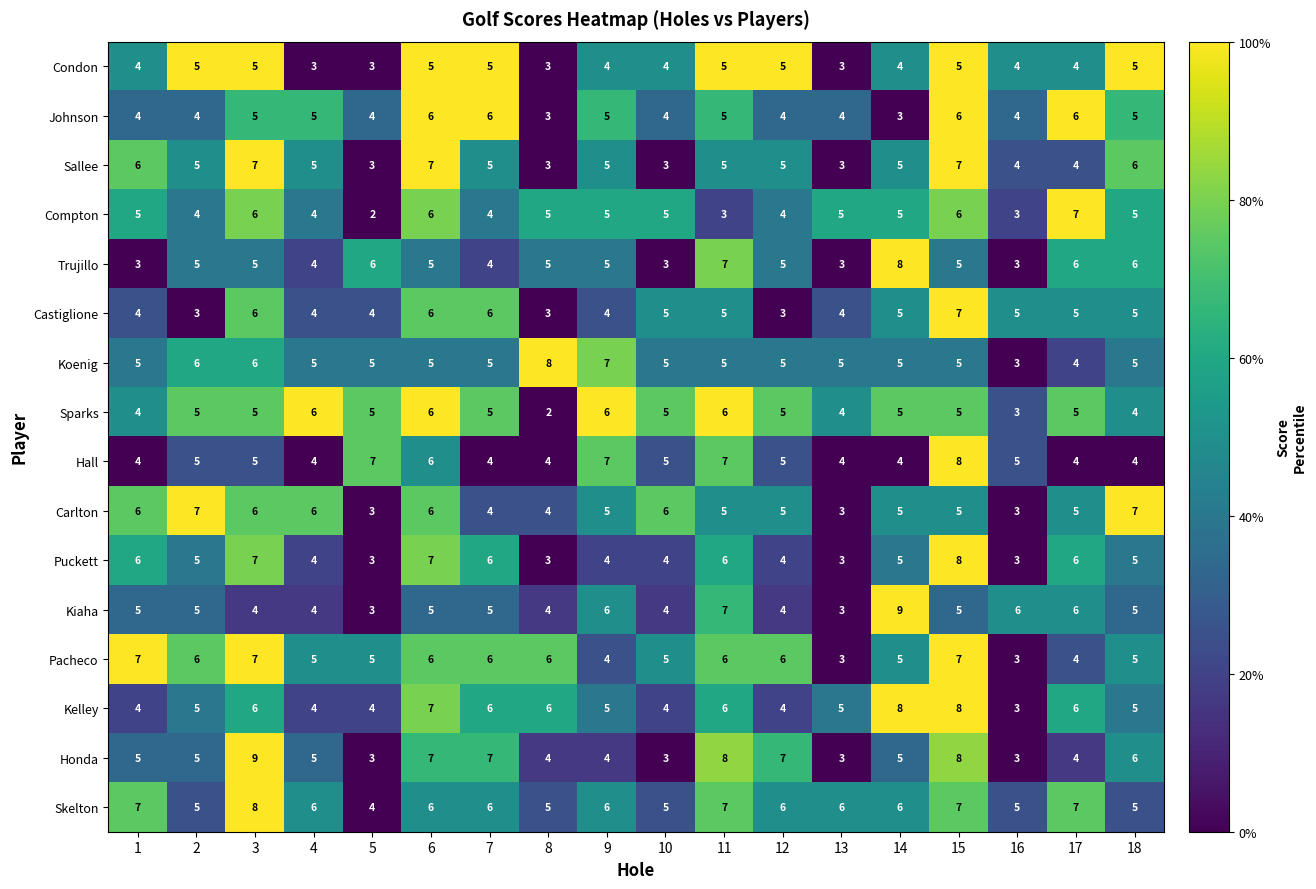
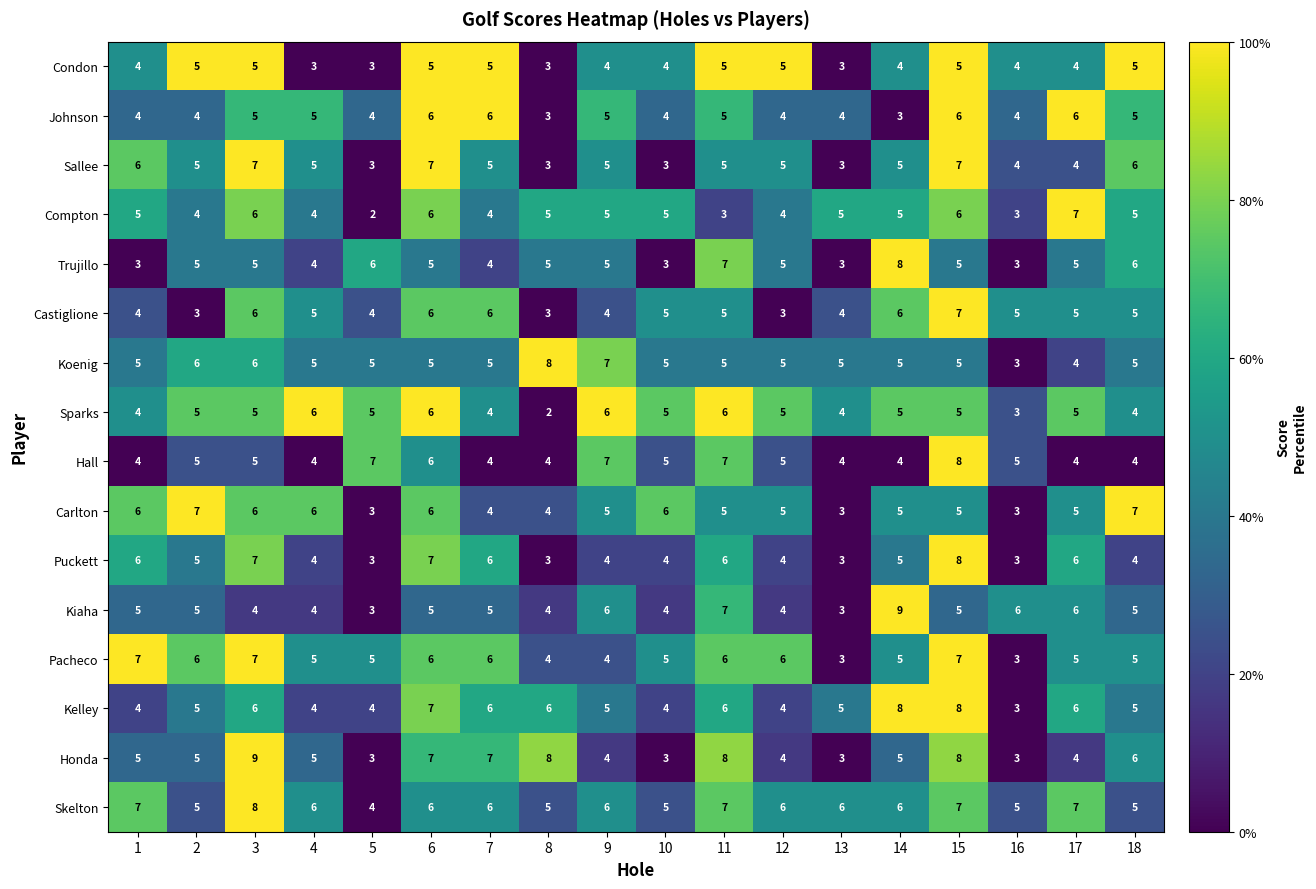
  {
    "Trujillo": {
      "1": 3,
      "2": 5,
      "3": 5,
      "4": 4,
      "5": 6,
      "6": 5,
      "7": 4,
      "8": 5,
      "9": 5,
      "10": 3,
      "11": 7,
      "12": 5,
      "13": 3,
      "14": 8,
      "15": 5,
      "16": 3,
-     "17": 6,
+     "17": 5,
      "18": 6
    },
    "Castiglione": {
      "1": 4,
      "2": 3,
      "3": 6,
-     "4": 4,
+     "4": 5,
      "5": 4,
      "6": 6,
      "7": 6,
      "8": 3,
      "9": 4,
      "10": 5,
      "11": 5,
      "12": 3,
      "13": 4,
-     "14": 5,
+     "14": 6,
      "15": 7,
      "16": 5,
      "17": 5,
      "18": 5
    },
    "Sparks": {
      "1": 4,
      "2": 5,
      "3": 5,
      "4": 6,
      "5": 5,
      "6": 6,
-     "7": 5,
+     "7": 4,
      "8": 2,
      "9": 6,
      "10": 5,
      "11": 6,
      "12": 5,
      "13": 4,
      "14": 5,
      "15": 5,
      "16": 3,
      "17": 5,
      "18": 4
    },
    "Puckett": {
      "1": 6,
      "2": 5,
      "3": 7,
      "4": 4,
      "5": 3,
      "6": 7,
      "7": 6,
      "8": 3,
      "9": 4,
      "10": 4,
      "11": 6,
      "12": 4,
      "13": 3,
      "14": 5,
      "15": 8,
      "16": 3,
      "17": 6,
-     "18": 5
+     "18": 4
    },
    "Pacheco": {
      "1": 7,
      "2": 6,
      "3": 7,
      "4": 5,
      "5": 5,
      "6": 6,
      "7": 6,
-     "8": 6,
+     "8": 4,
      "9": 4,
      "10": 5,
      "11": 6,
      "12": 6,
      "13": 3,
      "14": 5,
      "15": 7,
      "16": 3,
-     "17": 4,
+     "17": 5,
      "18": 5
    },
    "Honda": {
      "1": 5,
      "2": 5,
      "3": 9,
      "4": 5,
      "5": 3,
      "6": 7,
      "7": 7,
-     "8": 4,
+     "8": 8,
      "9": 4,
      "10": 3,
      "11": 8,
-     "12": 7,
+     "12": 4,
      "13": 3,
      "14": 5,
      "15": 8,
      "16": 3,
      "17": 4,
      "18": 6
    }
  }
